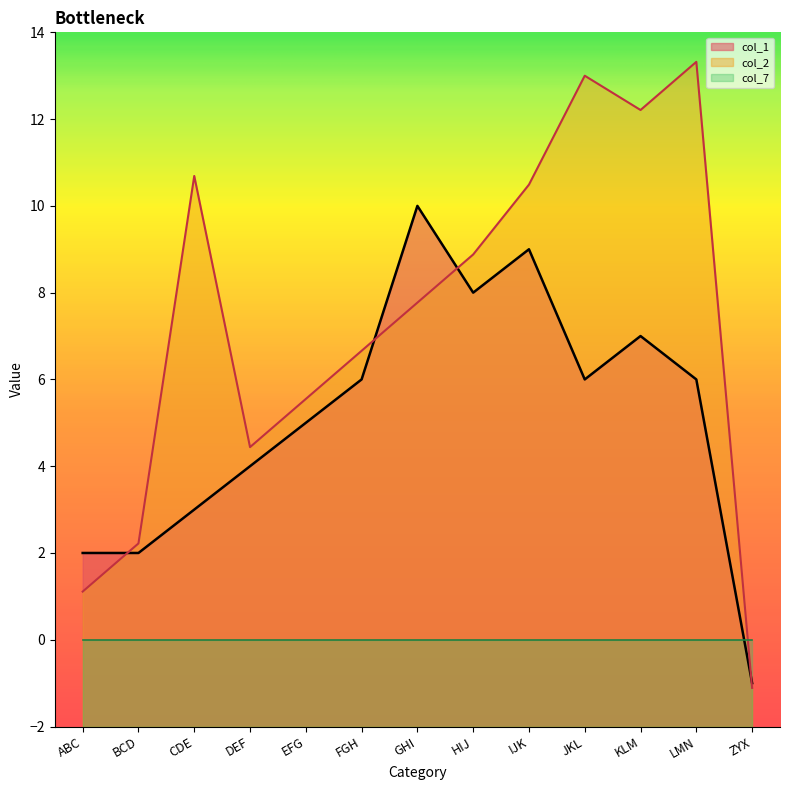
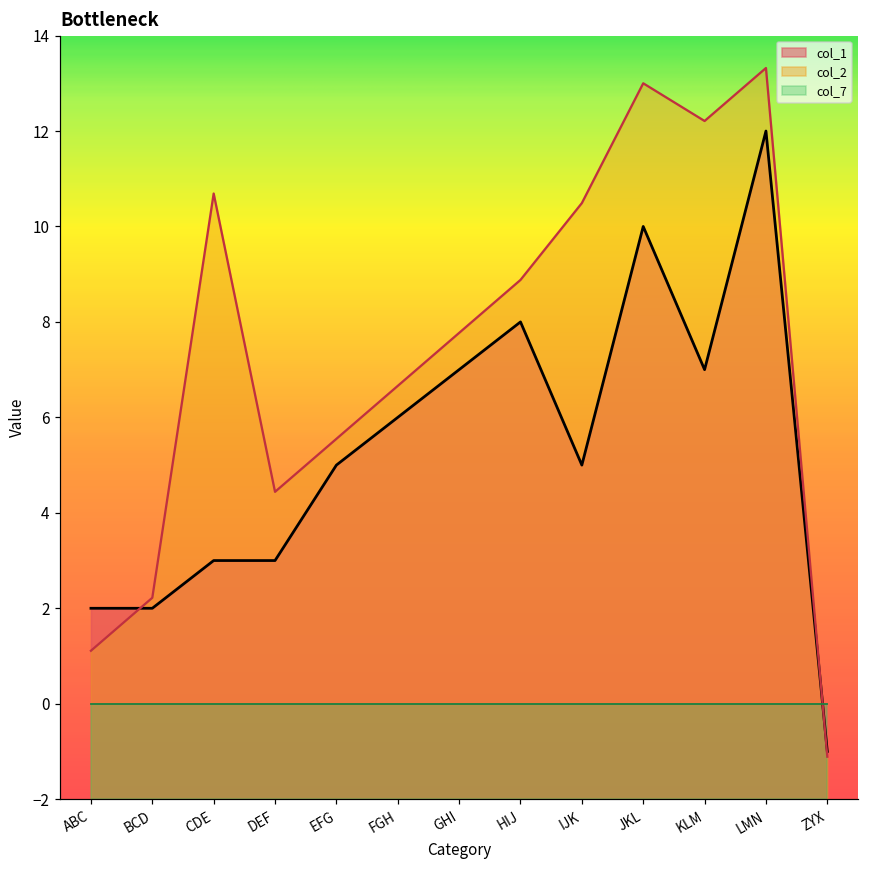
  {
    "col_1": {
      "ABC": 2,
      "BCD": 2,
      "CDE": 3,
-     "DEF": 4,
+     "DEF": 3,
      "EFG": 5,
      "FGH": 6,
-     "GHI": 10,
+     "GHI": 7,
      "HIJ": 8,
-     "IJK": 9,
-     "JKL": 6,
+     "IJK": 5,
+     "JKL": 10,
      "KLM": 7,
-     "LMN": 6,
+     "LMN": 12,
      "ZYX": -1
    },
    "col_2": {
      "ABC": 1.1,
      "BCD": 2.2,
      "CDE": 10.7,
      "DEF": 4.4,
      "EFG": 5.6,
      "FGH": 6.7,
      "GHI": 7.8,
      "HIJ": 8.9,
      "IJK": 10.5,
      "JKL": 13,
      "KLM": 12.2,
      "LMN": 13.3,
      "ZYX": -1.1
    },
    "col_7": {
      "ABC": 0,
      "BCD": 0,
      "CDE": 0,
      "DEF": 0,
      "EFG": 0,
      "FGH": 0,
      "GHI": 0,
      "HIJ": 0,
      "IJK": 0,
      "JKL": 0,
      "KLM": 0,
      "LMN": 0,
      "ZYX": 0
    }
  }
